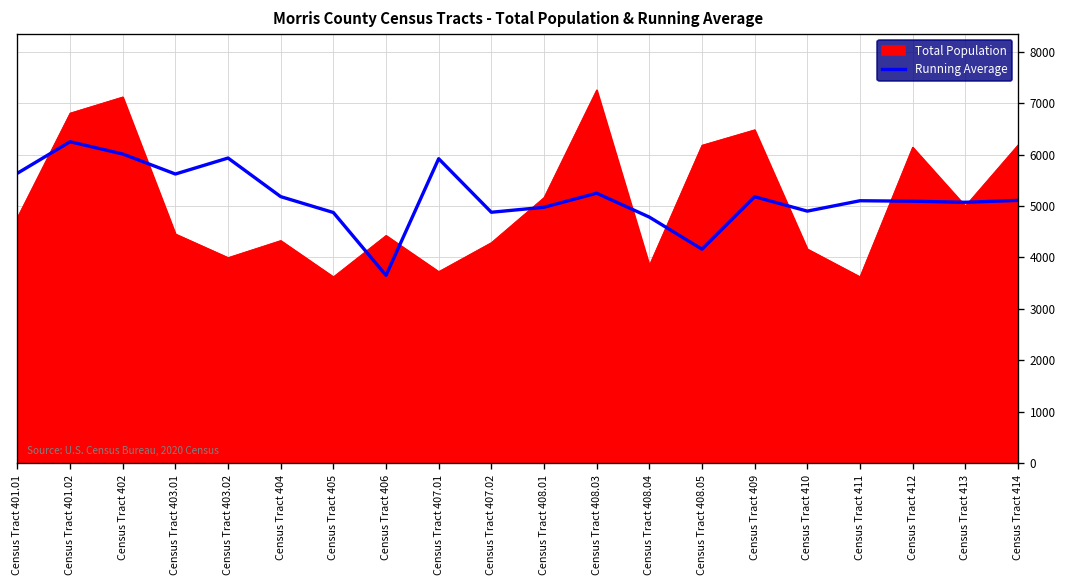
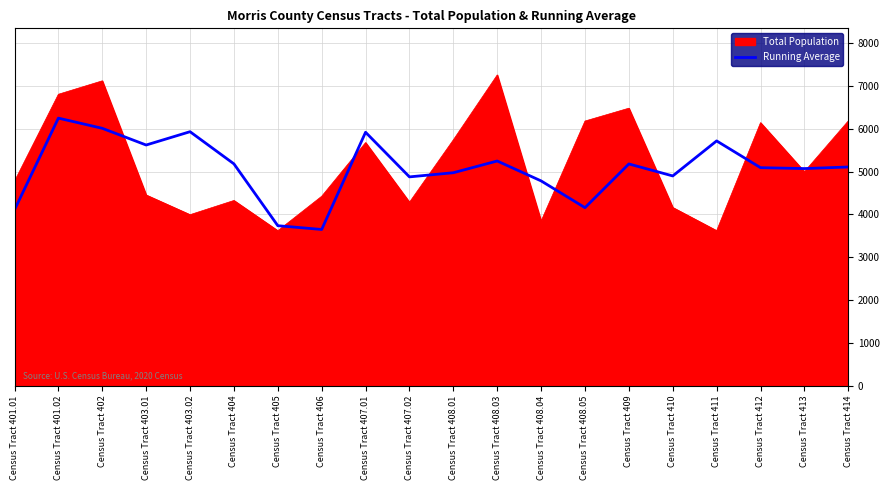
  {
    "Total Population": {
      "Census Tract 401.01": 4800,
      "Census Tract 401.02": 6800,
      "Census Tract 402": 7100,
      "Census Tract 403.01": 4500,
      "Census Tract 403.02": 4000,
      "Census Tract 404": 4300,
      "Census Tract 405": 3600,
      "Census Tract 406": 4400,
-     "Census Tract 407.01": 3700,
+     "Census Tract 407.01": 5700,
      "Census Tract 407.02": 4300,
-     "Census Tract 408.01": 5200,
+     "Census Tract 408.01": 5700,
      "Census Tract 408.03": 7300,
      "Census Tract 408.04": 3800,
      "Census Tract 408.05": 6200,
      "Census Tract 409": 6500,
      "Census Tract 410": 4200,
      "Census Tract 411": 3600,
      "Census Tract 412": 6100,
      "Census Tract 413": 5000,
      "Census Tract 414": 6200
    },
    "Running Average": {
-     "Census Tract 401.01": 5600,
+     "Census Tract 401.01": 4100,
      "Census Tract 401.02": 6300,
      "Census Tract 402": 6000,
      "Census Tract 403.01": 5600,
      "Census Tract 403.02": 5900,
      "Census Tract 404": 5200,
-     "Census Tract 405": 4900,
+     "Census Tract 405": 3700,
      "Census Tract 406": 3700,
      "Census Tract 407.01": 5900,
      "Census Tract 407.02": 4900,
      "Census Tract 408.01": 5000,
      "Census Tract 408.03": 5200,
      "Census Tract 408.04": 4800,
      "Census Tract 408.05": 4200,
      "Census Tract 409": 5200,
      "Census Tract 410": 4900,
-     "Census Tract 411": 5100,
+     "Census Tract 411": 5700,
      "Census Tract 412": 5100,
      "Census Tract 413": 5100,
      "Census Tract 414": 5100
    }
  }
